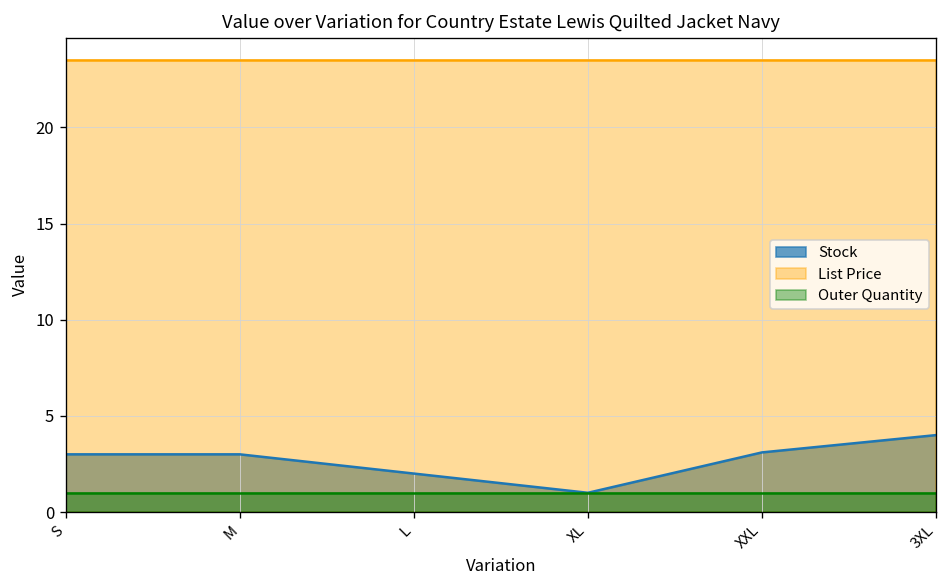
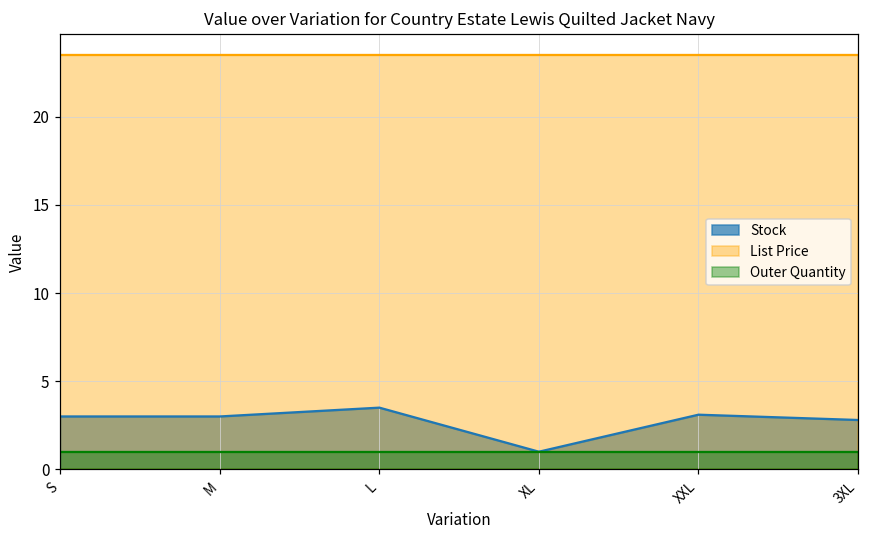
  {
    "Stock": {
      "S": 3.0,
      "M": 3.0,
-     "L": 2.0,
+     "L": 3.5,
      "XXL": 3.1,
-     "3XL": 4.0
+     "3XL": 2.8
    },
    "List Price": {
      "S": 23.5,
      "M": 23.5,
      "L": 23.5,
      "XL": 23.5,
      "XXL": 23.5,
      "3XL": 23.5
    },
    "Outer Quantity": {
      "S": 1.0,
      "M": 1.0,
      "L": 1.0,
      "XXL": 1.0,
      "3XL": 1.0
    }
  }
